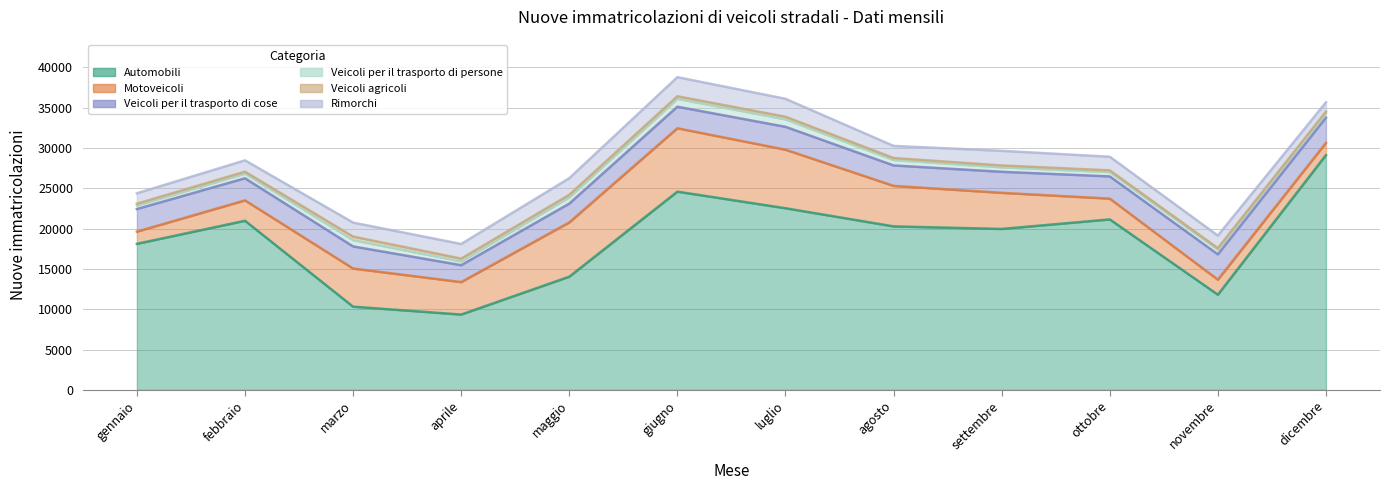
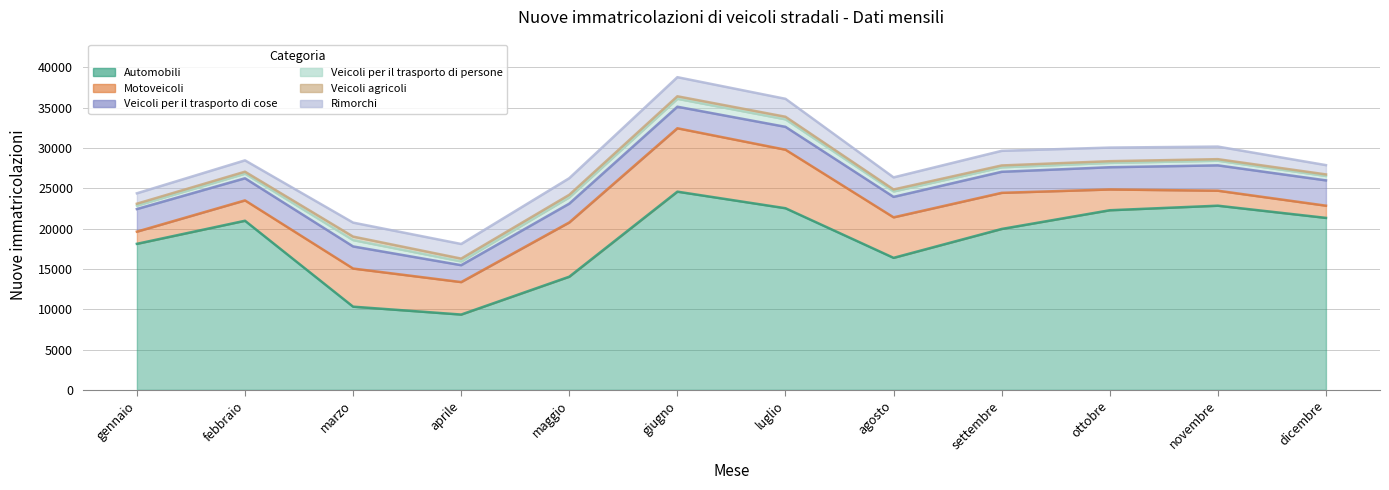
  {
    "Automobili": {
      "gennaio": 18000,
      "febbraio": 21000,
      "marzo": 10000,
      "aprile": 9000,
      "maggio": 14000,
      "giugno": 25000,
      "luglio": 23000,
-     "agosto": 20000,
+     "agosto": 16000,
      "settembre": 20000,
-     "ottobre": 21000,
-     "novembre": 12000,
-     "dicembre": 29000
+     "ottobre": 22000,
+     "novembre": 23000,
+     "dicembre": 21000
    }
  }
